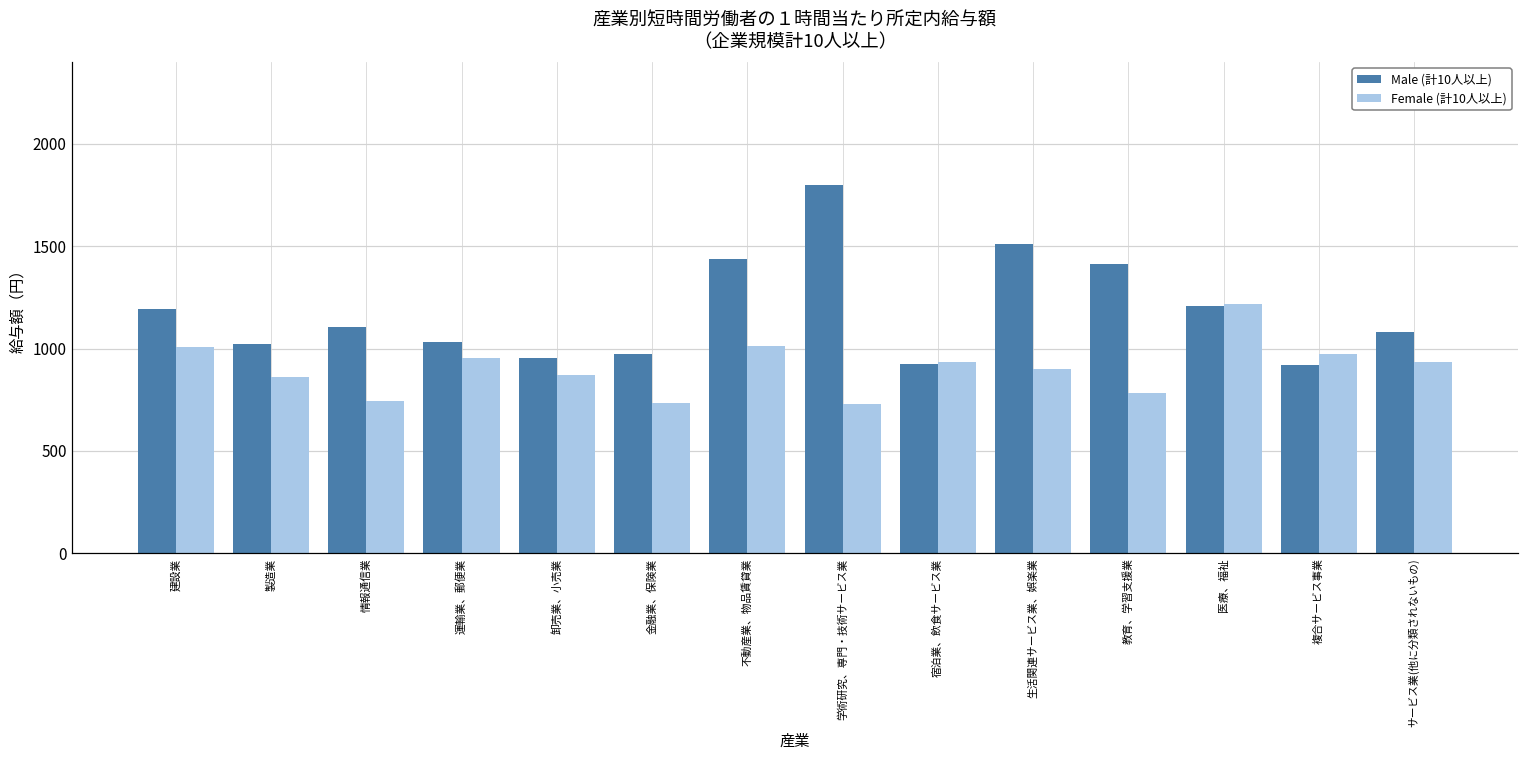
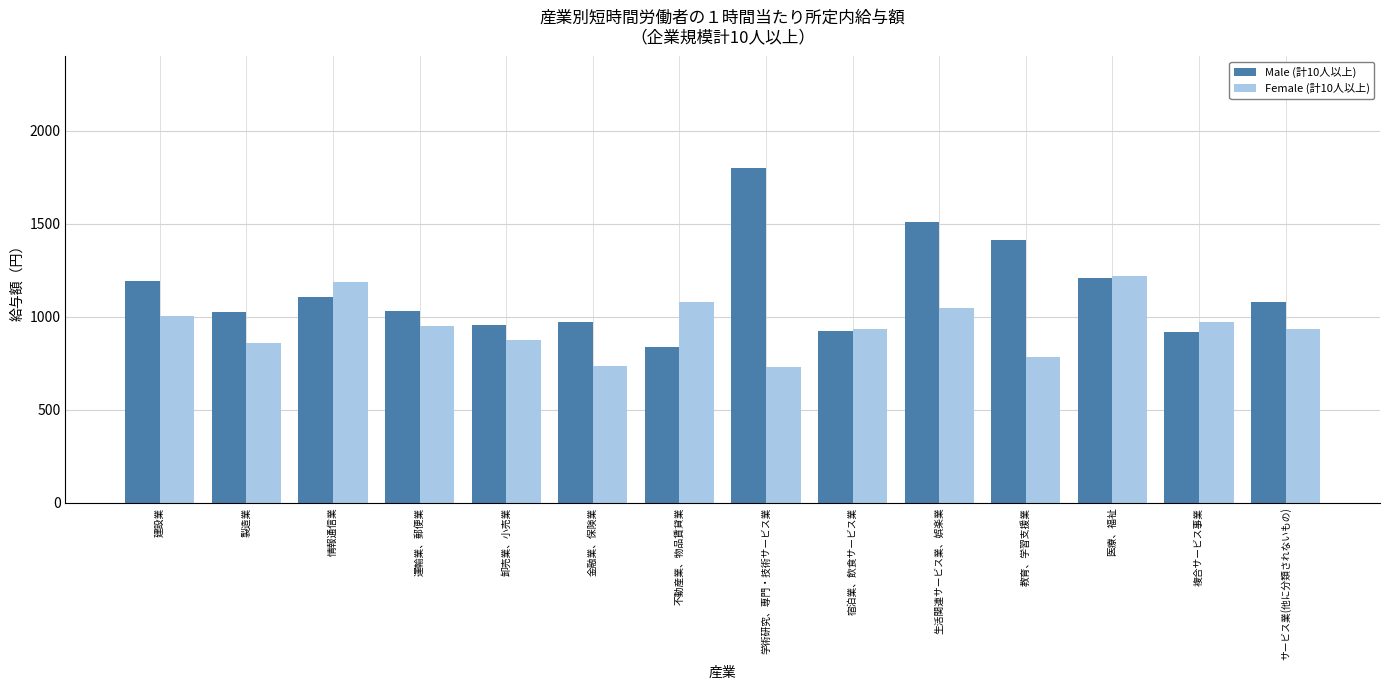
  {
    "Male (計10人以上)": {
      "建設業": 1190,
      "製造業": 1020,
      "情報通信業": 1110,
      "運輸業、郵便業": 1030,
      "卸売業、小売業": 960,
      "金融業、保険業": 980,
-     "不動産業、物品賃貸業": 1440,
+     "不動産業、物品賃貸業": 840,
      "学術研究、専門・技術サービス業": 1800,
      "宿泊業、飲食サービス業": 930,
      "生活関連サービス業、娯楽業": 1510,
      "教育、学習支援業": 1420,
      "医療、福祉": 1210,
      "複合サービス事業": 920,
      "サービス業(他に分類されないもの)": 1080
    },
    "Female (計10人以上)": {
      "建設業": 1010,
      "製造業": 860,
-     "情報通信業": 740,
+     "情報通信業": 1190,
      "運輸業、郵便業": 950,
      "卸売業、小売業": 870,
      "金融業、保険業": 730,
-     "不動産業、物品賃貸業": 1010,
+     "不動産業、物品賃貸業": 1080,
      "学術研究、専門・技術サービス業": 730,
      "宿泊業、飲食サービス業": 930,
-     "生活関連サービス業、娯楽業": 900,
+     "生活関連サービス業、娯楽業": 1050,
      "教育、学習支援業": 780,
      "医療、福祉": 1220,
      "複合サービス事業": 970,
      "サービス業(他に分類されないもの)": 930
    }
  }
